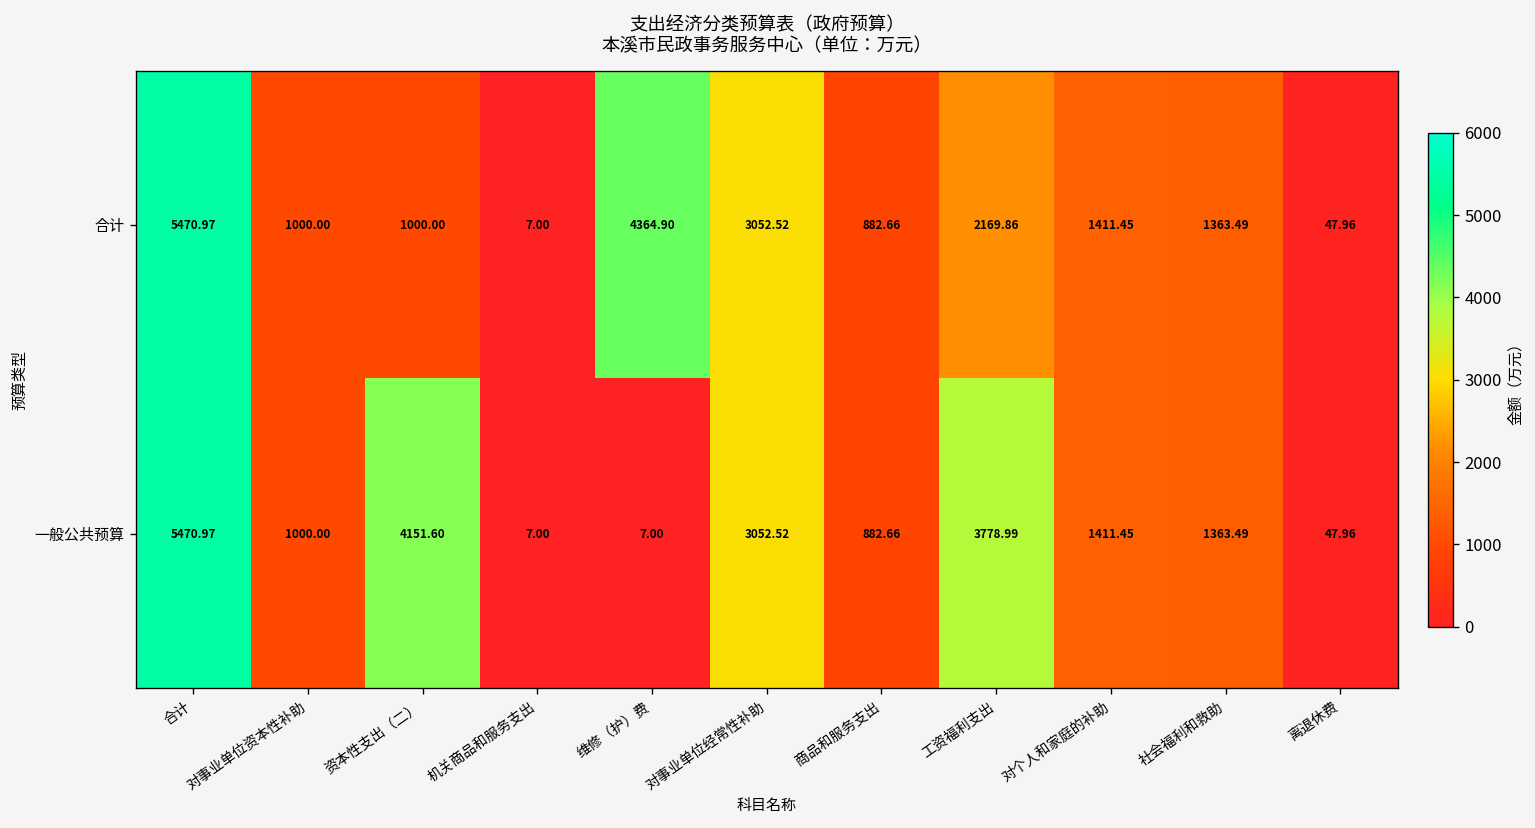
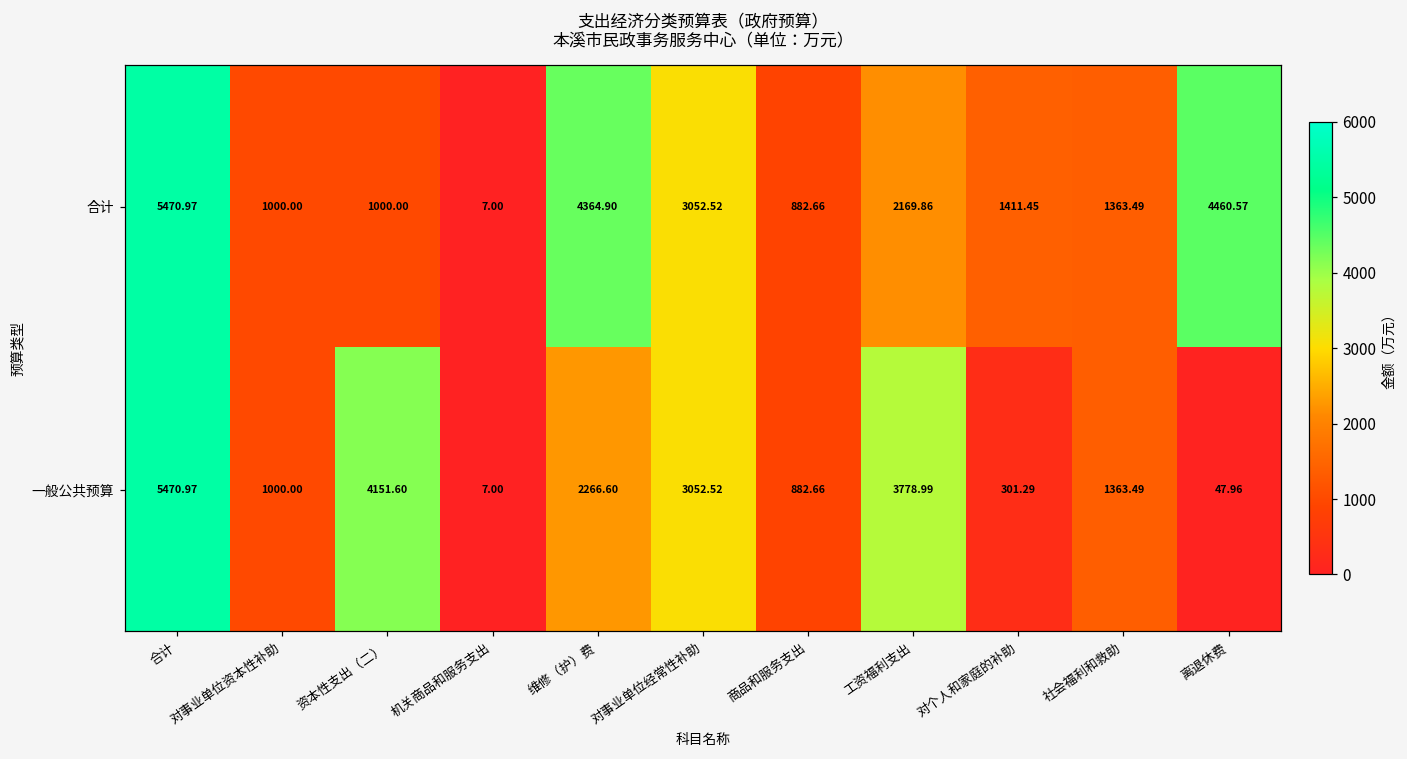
  {
    "合计": {
      "合计": 5470.97,
      "对事业单位资本性补助": 1000.00,
      "资本性支出（二）": 1000.00,
      "机关商品和服务支出": 7.00,
      "维修（护）费": 4364.90,
      "对事业单位经常性补助": 3052.52,
      "商品和服务支出": 882.66,
      "工资福利支出": 2169.86,
      "对个人和家庭的补助": 1411.45,
      "社会福利和救助": 1363.49,
-     "离退休费": 47.96
+     "离退休费": 4460.57
    },
    "一般公共预算": {
      "合计": 5470.97,
      "对事业单位资本性补助": 1000.00,
      "资本性支出（二）": 4151.60,
      "机关商品和服务支出": 7.00,
-     "维修（护）费": 7.00,
+     "维修（护）费": 2266.60,
      "对事业单位经常性补助": 3052.52,
      "商品和服务支出": 882.66,
      "工资福利支出": 3778.99,
-     "对个人和家庭的补助": 1411.45,
+     "对个人和家庭的补助": 301.29,
      "社会福利和救助": 1363.49,
      "离退休费": 47.96
    }
  }
